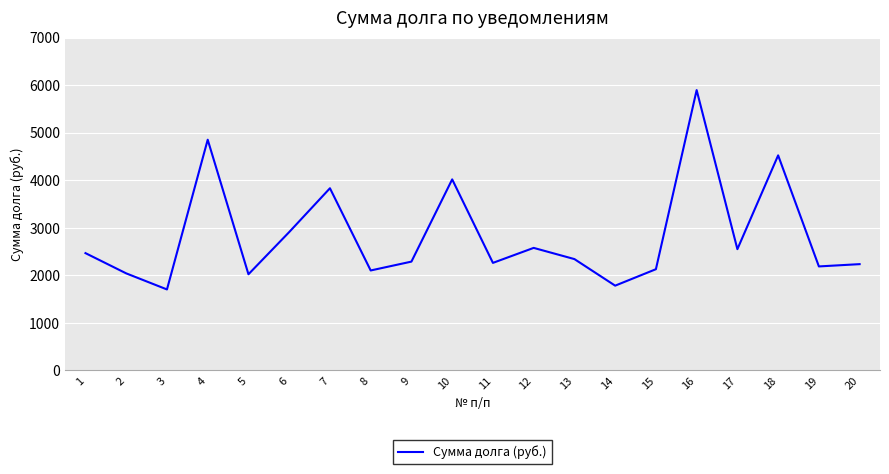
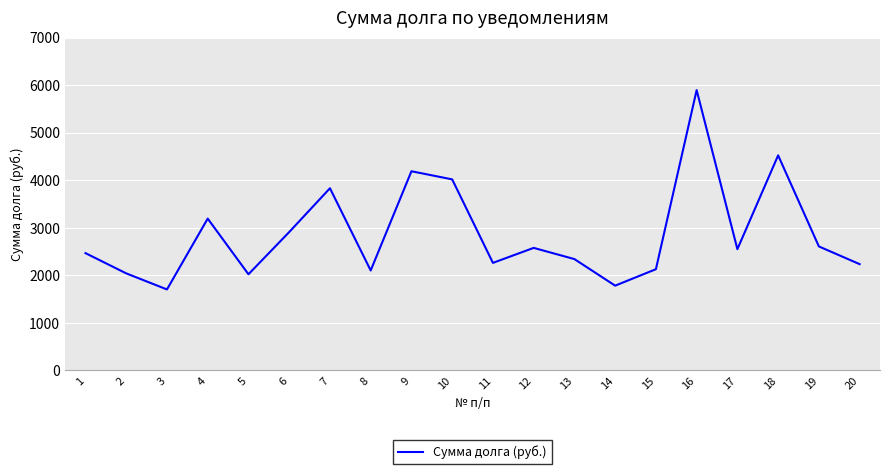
  {
    "1": 2500,
    "2": 2000,
    "3": 1700,
-   "4": 4900,
+   "4": 3200,
    "5": 2000,
    "6": 2900,
    "7": 3800,
    "8": 2100,
-   "9": 2300,
+   "9": 4200,
    "10": 4000,
    "11": 2300,
    "12": 2600,
    "13": 2300,
    "14": 1800,
    "15": 2100,
    "16": 5900,
    "17": 2500,
    "18": 4500,
-   "19": 2200,
+   "19": 2600,
    "20": 2200
  }
